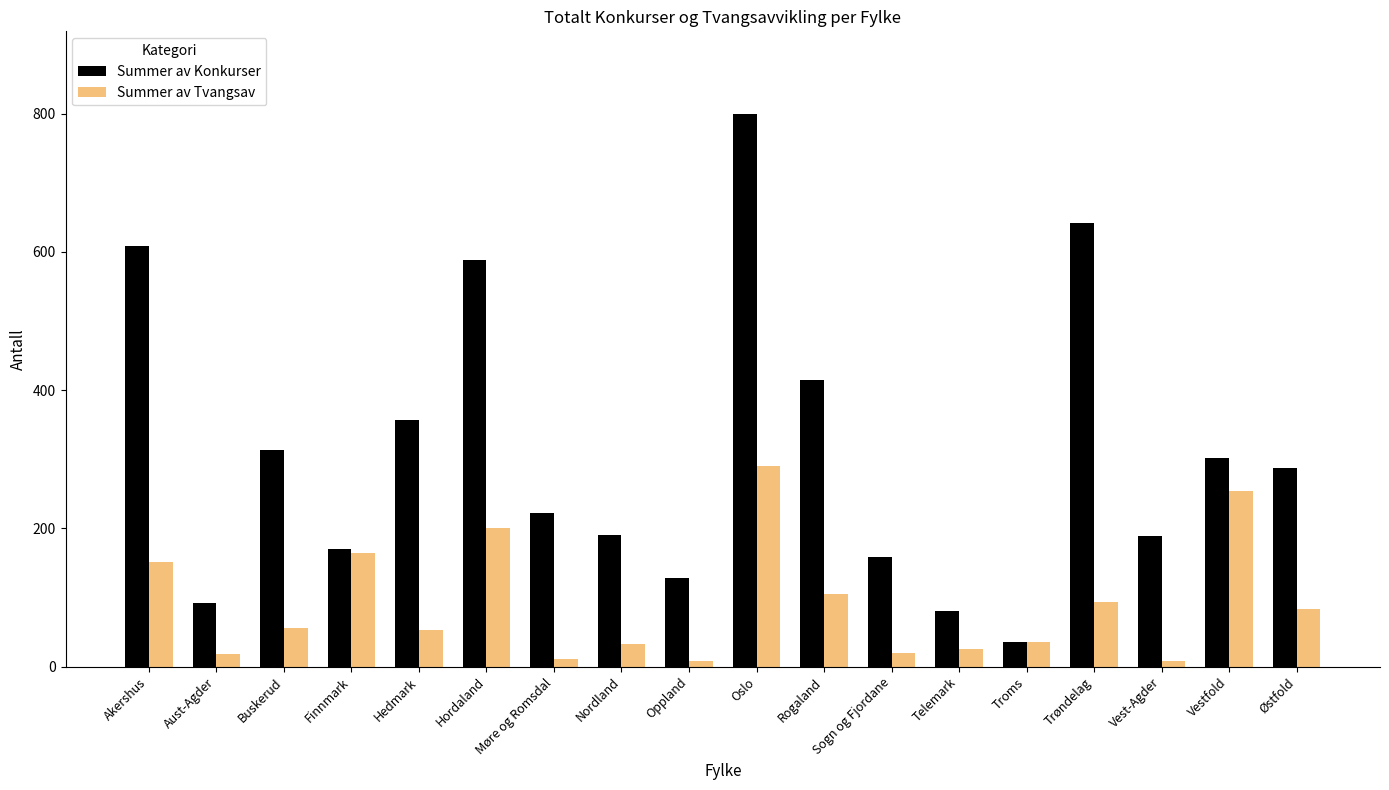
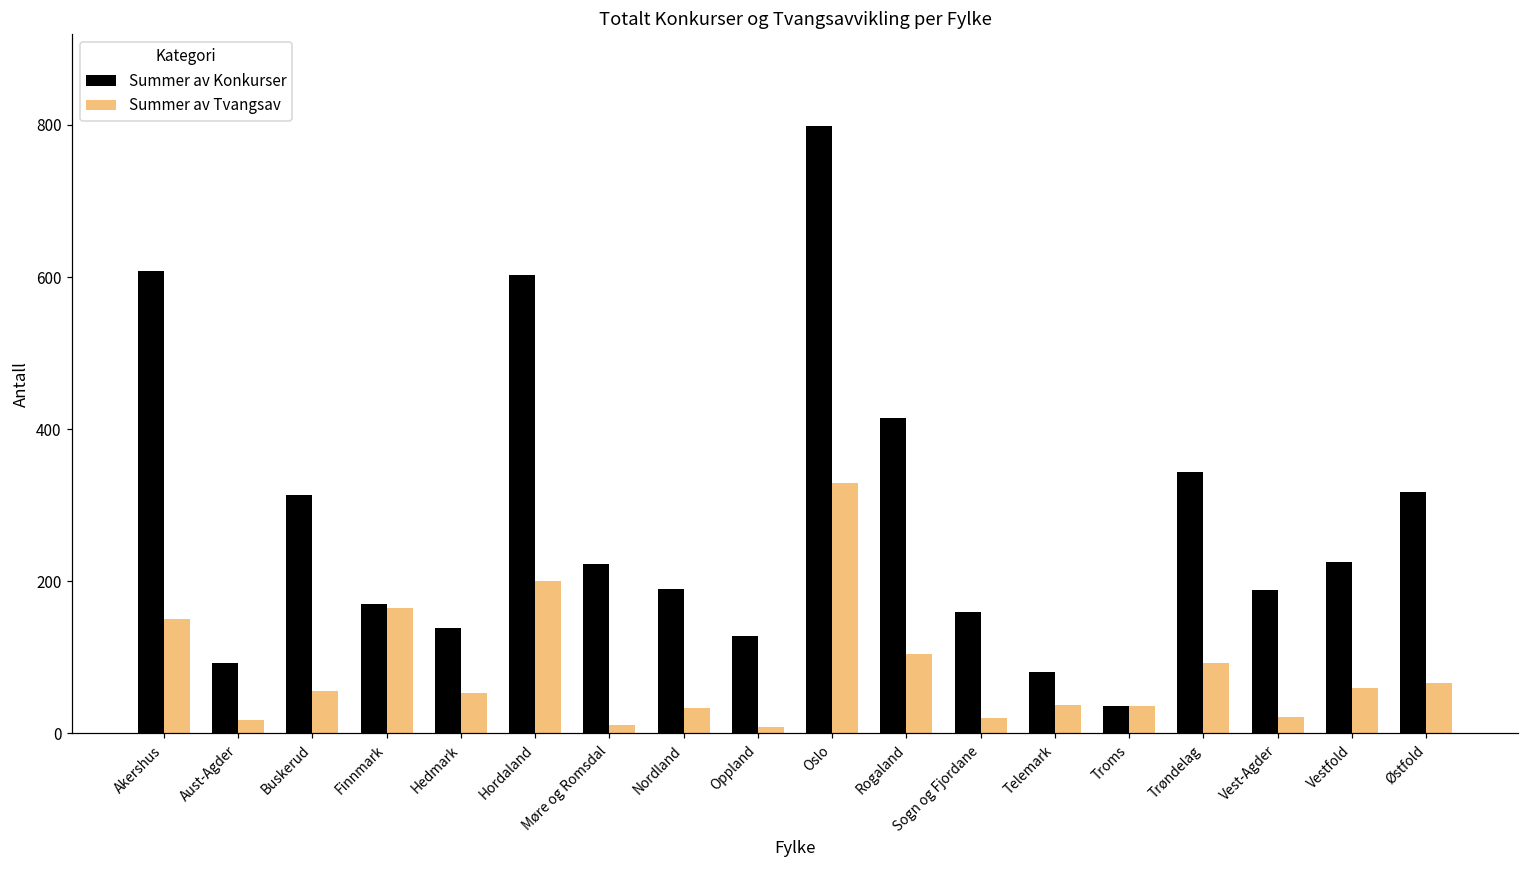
  {
    "Summer av Konkurser": {
      "Akershus": 610,
      "Aust-Agder": 90,
      "Buskerud": 310,
      "Finnmark": 170,
-     "Hedmark": 360,
-     "Hordaland": 590,
+     "Hedmark": 140,
+     "Hordaland": 600,
      "Møre og Romsdal": 220,
      "Nordland": 190,
      "Oppland": 130,
      "Oslo": 800,
      "Rogaland": 420,
      "Sogn og Fjordane": 160,
      "Telemark": 80,
      "Troms": 40,
-     "Trøndelag": 640,
+     "Trøndelag": 340,
      "Vest-Agder": 190,
-     "Vestfold": 300,
-     "Østfold": 290
+     "Vestfold": 230,
+     "Østfold": 320
    },
    "Summer av Tvangsav": {
      "Akershus": 150,
      "Aust-Agder": 20,
      "Buskerud": 60,
      "Finnmark": 170,
      "Hedmark": 50,
      "Hordaland": 200,
      "Møre og Romsdal": 10,
      "Nordland": 30,
      "Oppland": 10,
-     "Oslo": 290,
+     "Oslo": 330,
      "Rogaland": 110,
      "Sogn og Fjordane": 20,
-     "Telemark": 30,
+     "Telemark": 40,
      "Troms": 40,
      "Trøndelag": 90,
-     "Vest-Agder": 10,
-     "Vestfold": 250,
-     "Østfold": 80
+     "Vest-Agder": 20,
+     "Vestfold": 60,
+     "Østfold": 70
    }
  }
